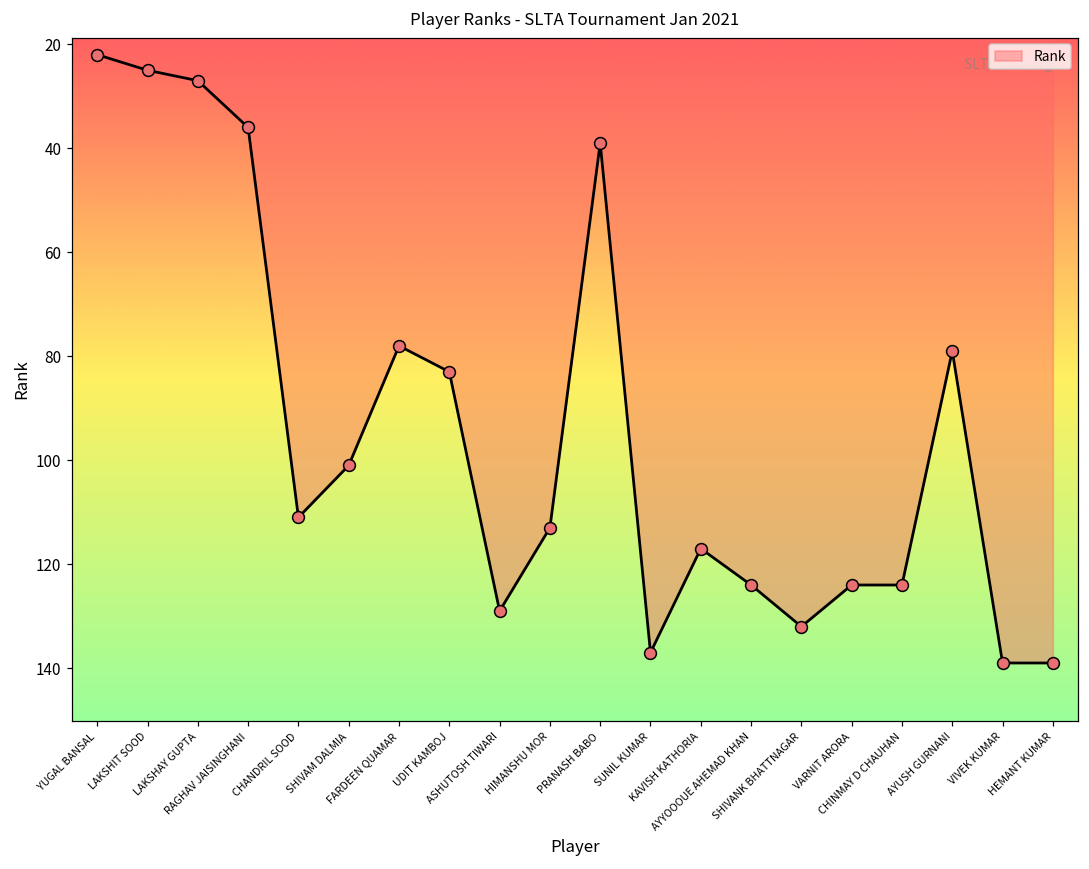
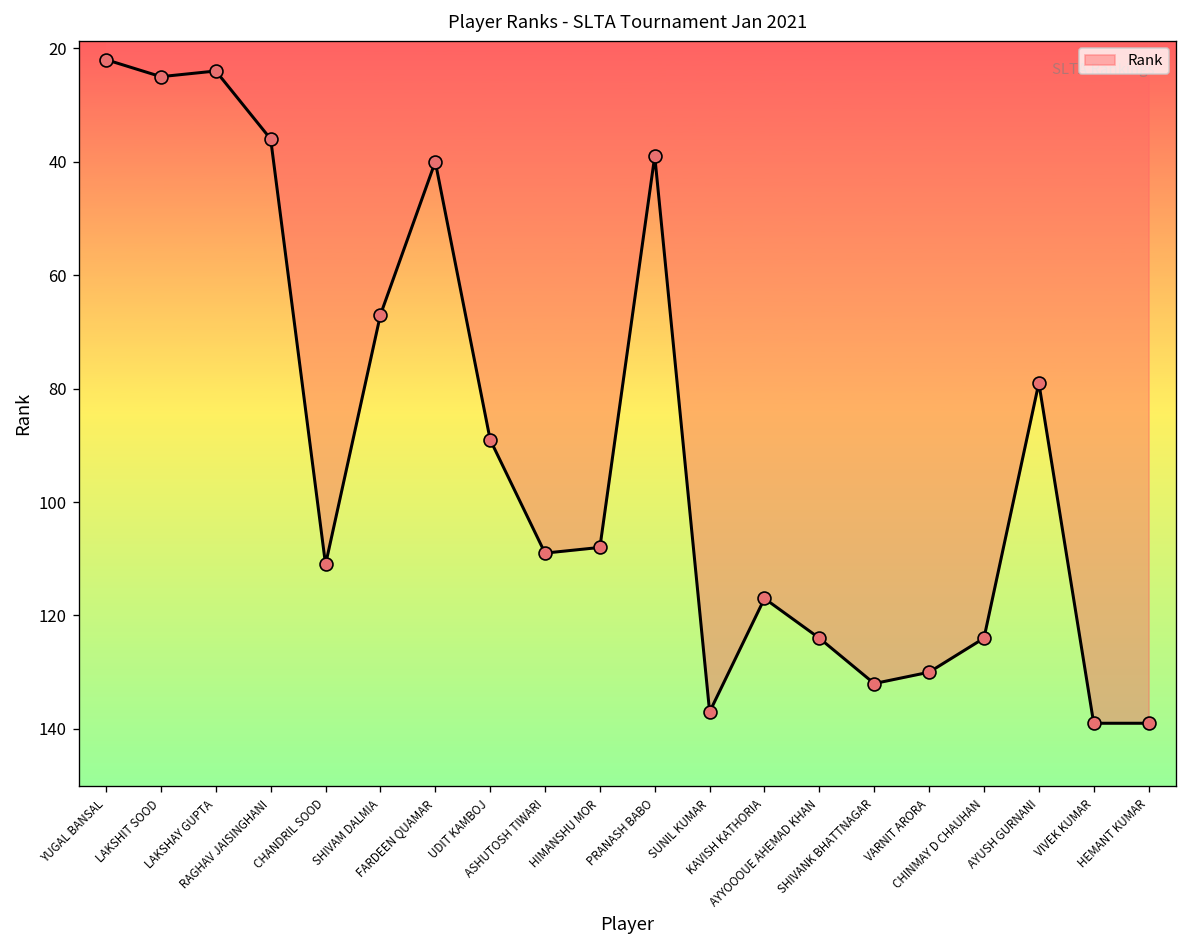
  {
    "YUGAL BANSAL": 22,
    "LAKSHIT SOOD": 25,
-   "LAKSHAY GUPTA": 27,
+   "LAKSHAY GUPTA": 24,
    "RAGHAV JAISINGHANI": 36,
    "CHANDRIL SOOD": 111,
-   "SHIVAM DALMIA": 101,
-   "FARDEEN QUAMAR": 78,
-   "UDIT KAMBOJ": 83,
-   "ASHUTOSH TIWARI": 129,
-   "HIMANSHU MOR": 113,
+   "SHIVAM DALMIA": 67,
+   "FARDEEN QUAMAR": 40,
+   "UDIT KAMBOJ": 89,
+   "ASHUTOSH TIWARI": 109,
+   "HIMANSHU MOR": 108,
    "PRANASH BABO": 39,
    "SUNIL KUMAR": 137,
    "KAVISH KATHORIA": 117,
    "AYYOOOUE AHEMAD KHAN": 124,
    "SHIVANK BHATTNAGAR": 132,
-   "VARNIT ARORA": 124,
+   "VARNIT ARORA": 130,
    "CHINMAY D CHAUHAN": 124,
    "AYUSH GURNANI": 79,
    "VIVEK KUMAR": 139,
    "HEMANT KUMAR": 139
  }
